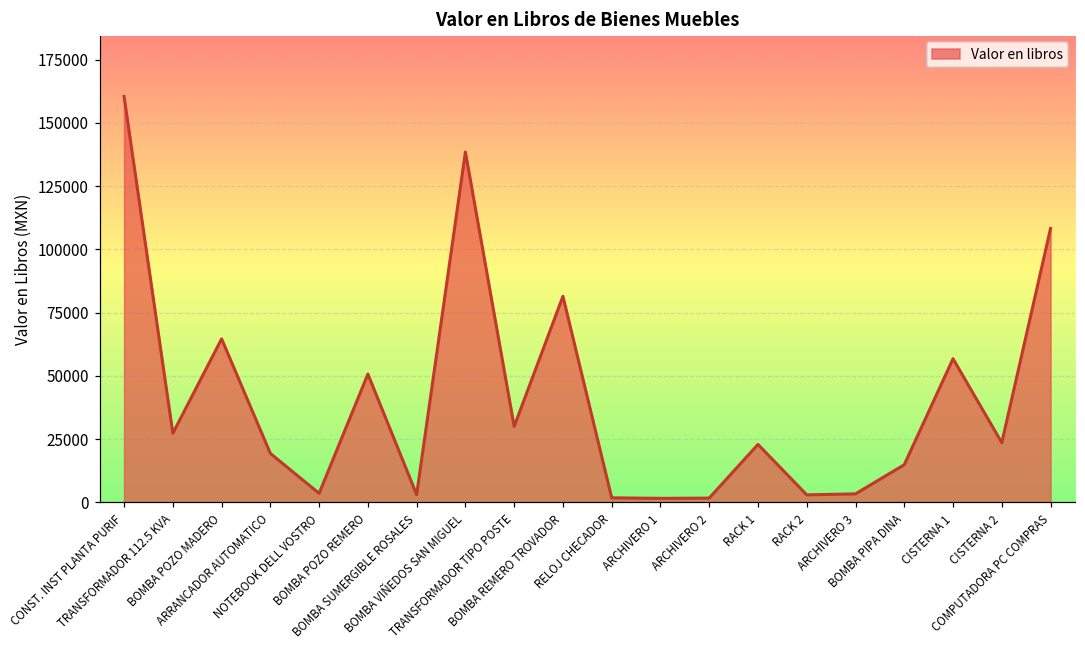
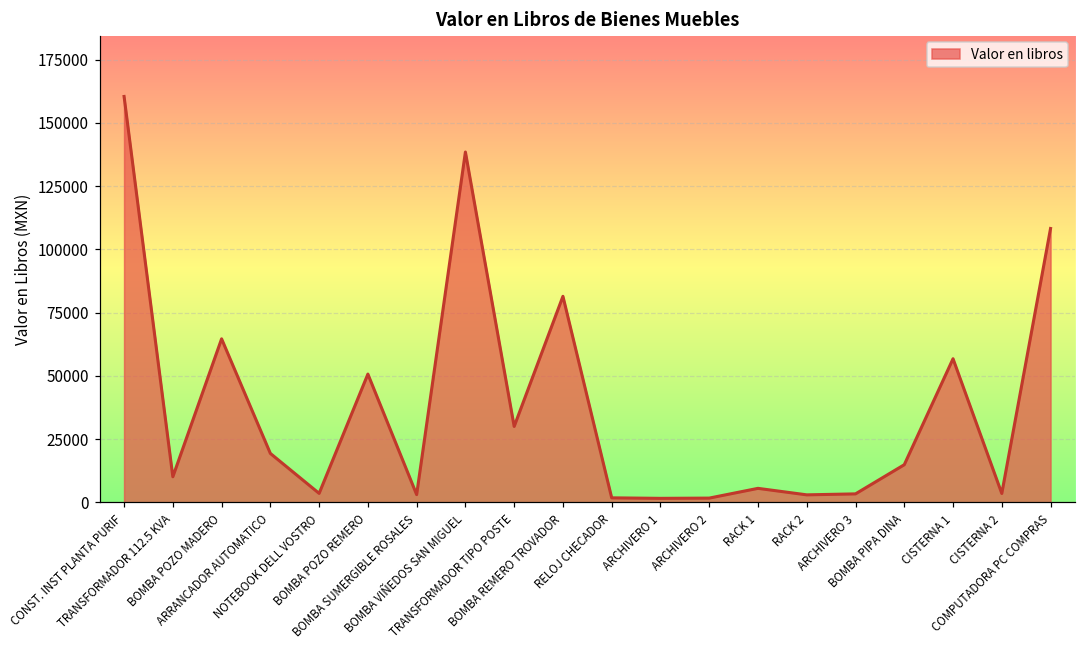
  {
    "CONST. INST PLANTA PURIF": 160000,
-   "TRANSFORMADOR 112.5 KVA": 27000,
+   "TRANSFORMADOR 112.5 KVA": 10000,
    "BOMBA POZO MADERO": 65000,
    "ARRANCADOR AUTOMATICO": 19000,
    "NOTEBOOK DELL VOSTRO": 4000,
    "BOMBA POZO REMERO": 51000,
    "BOMBA SUMERGIBLE ROSALES": 3000,
    "BOMBA VIÑEDOS SAN MIGUEL": 138000,
    "TRANSFORMADOR TIPO POSTE": 30000,
    "BOMBA REMERO TROVADOR": 81000,
    "RELOJ CHECADOR": 2000,
    "ARCHIVERO 1": 2000,
    "ARCHIVERO 2": 2000,
-   "RACK 1": 23000,
+   "RACK 1": 6000,
    "RACK 2": 3000,
    "ARCHIVERO 3": 3000,
    "BOMBA PIPA DINA": 15000,
    "CISTERNA 1": 57000,
-   "CISTERNA 2": 24000,
+   "CISTERNA 2": 4000,
    "COMPUTADORA PC COMPRAS": 108000
  }
